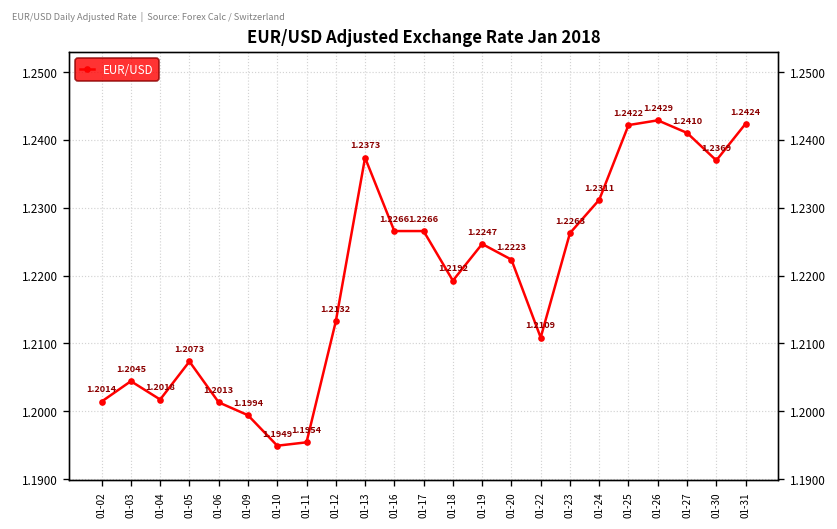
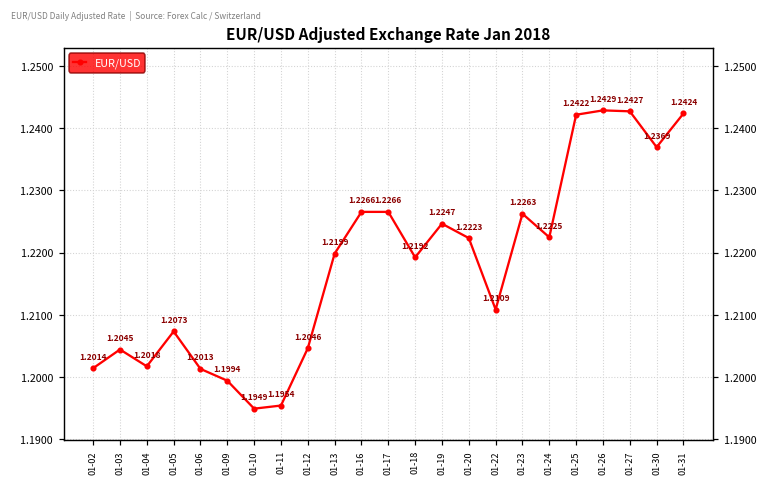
  {
    "01-02": 1.2014,
    "01-03": 1.2045,
    "01-04": 1.2018,
    "01-05": 1.2073,
    "01-06": 1.2013,
    "01-09": 1.1994,
    "01-10": 1.1949,
    "01-11": 1.1954,
-   "01-12": 1.2132,
-   "01-13": 1.2373,
+   "01-12": 1.2046,
+   "01-13": 1.2199,
    "01-16": 1.2266,
    "01-17": 1.2266,
    "01-18": 1.2192,
    "01-19": 1.2247,
    "01-20": 1.2223,
    "01-22": 1.2109,
    "01-23": 1.2263,
-   "01-24": 1.2311,
+   "01-24": 1.2225,
    "01-25": 1.2422,
    "01-26": 1.2429,
-   "01-27": 1.2410,
+   "01-27": 1.2427,
    "01-30": 1.2369,
    "01-31": 1.2424
  }
